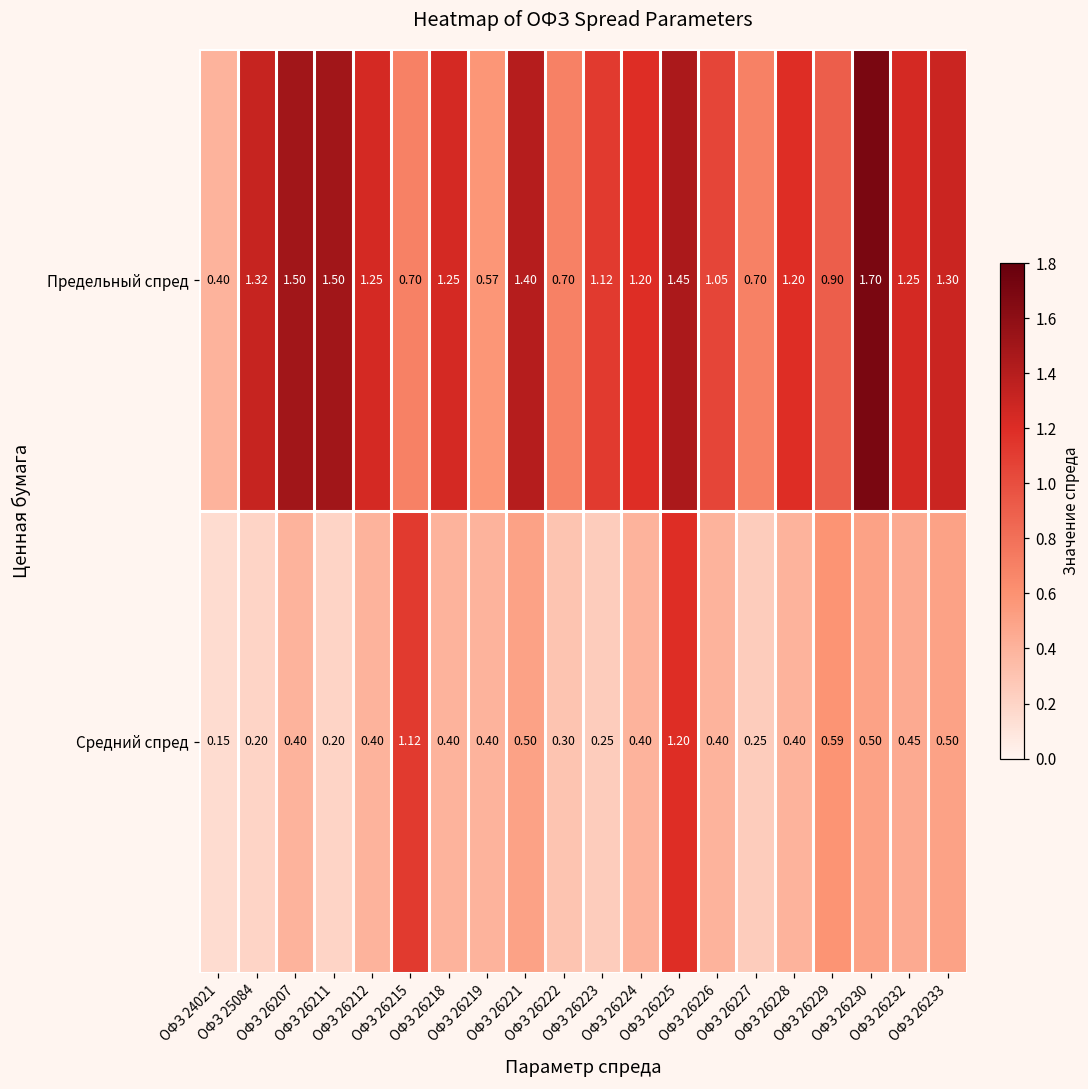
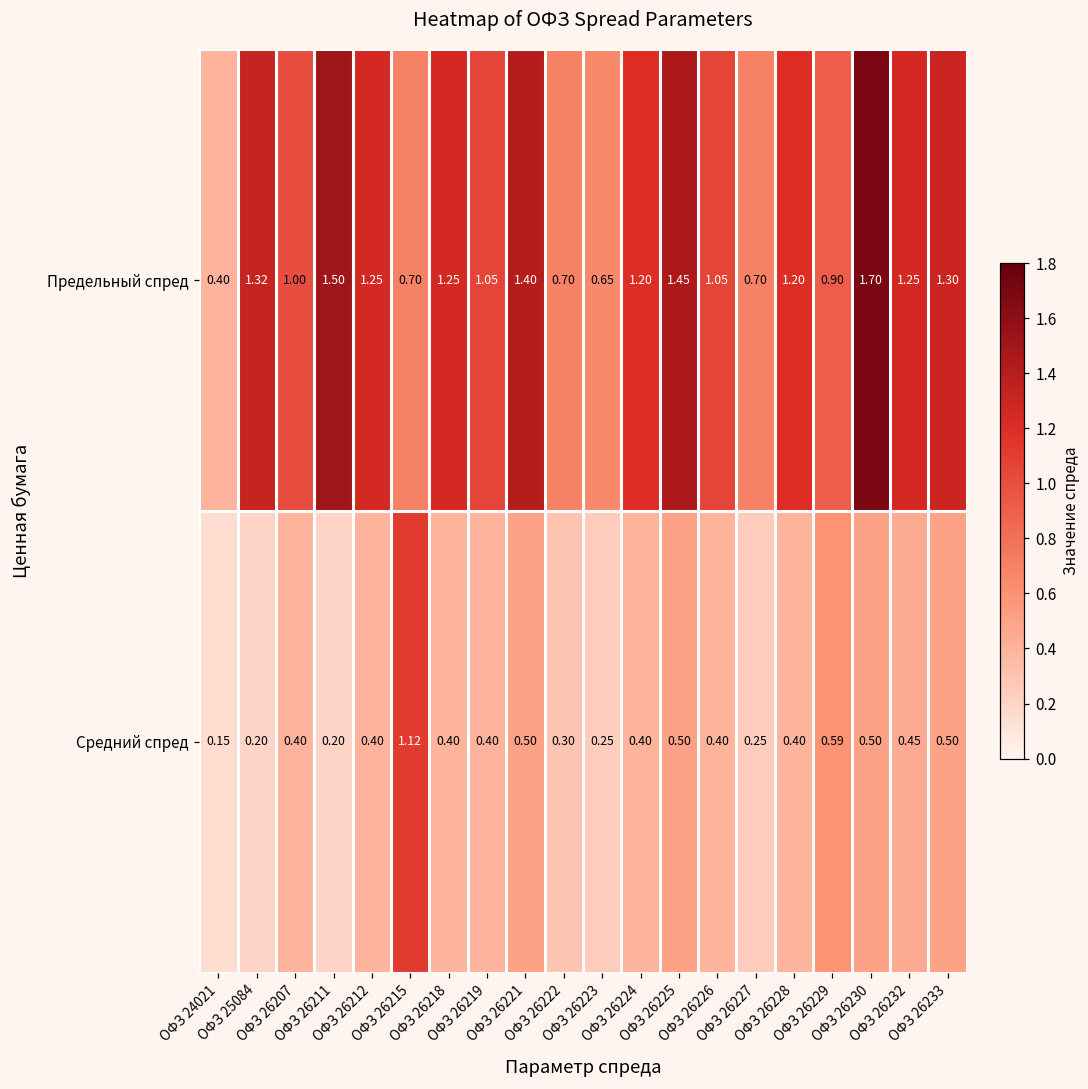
  {
    "Предельный спред": {
      "ОФЗ 24021": 0.40,
      "ОФЗ 25084": 1.32,
-     "ОФЗ 26207": 1.50,
+     "ОФЗ 26207": 1.00,
      "ОФЗ 26211": 1.50,
      "ОФЗ 26212": 1.25,
      "ОФЗ 26215": 0.70,
      "ОФЗ 26218": 1.25,
-     "ОФЗ 26219": 0.57,
+     "ОФЗ 26219": 1.05,
      "ОФЗ 26221": 1.40,
      "ОФЗ 26222": 0.70,
-     "ОФЗ 26223": 1.12,
+     "ОФЗ 26223": 0.65,
      "ОФЗ 26224": 1.20,
      "ОФЗ 26225": 1.45,
      "ОФЗ 26226": 1.05,
      "ОФЗ 26227": 0.70,
      "ОФЗ 26228": 1.20,
      "ОФЗ 26229": 0.90,
      "ОФЗ 26230": 1.70,
      "ОФЗ 26232": 1.25,
      "ОФЗ 26233": 1.30
    },
    "Средний спред": {
      "ОФЗ 24021": 0.15,
      "ОФЗ 25084": 0.20,
      "ОФЗ 26207": 0.40,
      "ОФЗ 26211": 0.20,
      "ОФЗ 26212": 0.40,
      "ОФЗ 26215": 1.12,
      "ОФЗ 26218": 0.40,
      "ОФЗ 26219": 0.40,
      "ОФЗ 26221": 0.50,
      "ОФЗ 26222": 0.30,
      "ОФЗ 26223": 0.25,
      "ОФЗ 26224": 0.40,
-     "ОФЗ 26225": 1.20,
+     "ОФЗ 26225": 0.50,
      "ОФЗ 26226": 0.40,
      "ОФЗ 26227": 0.25,
      "ОФЗ 26228": 0.40,
      "ОФЗ 26229": 0.59,
      "ОФЗ 26230": 0.50,
      "ОФЗ 26232": 0.45,
      "ОФЗ 26233": 0.50
    }
  }
